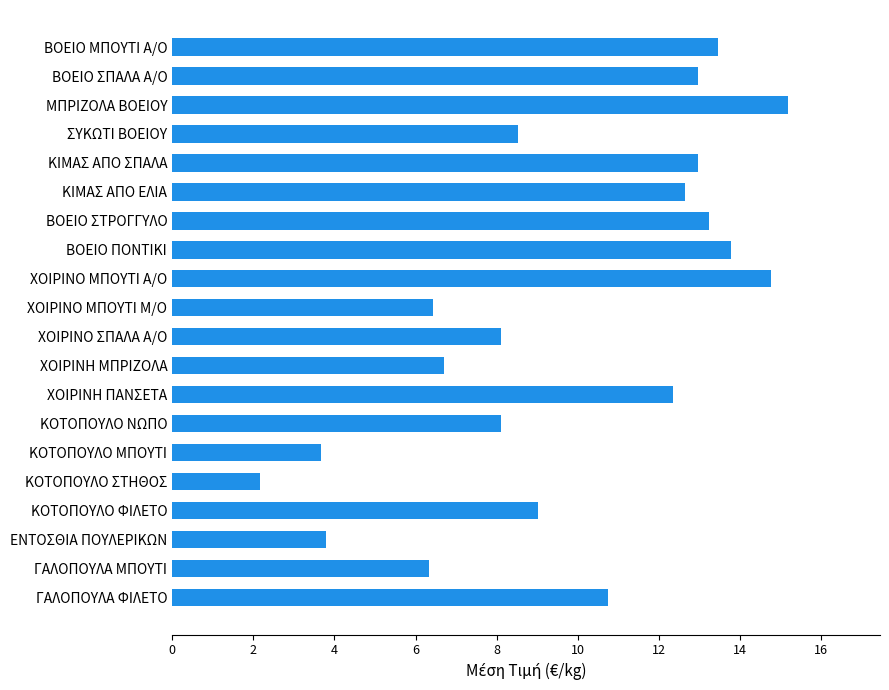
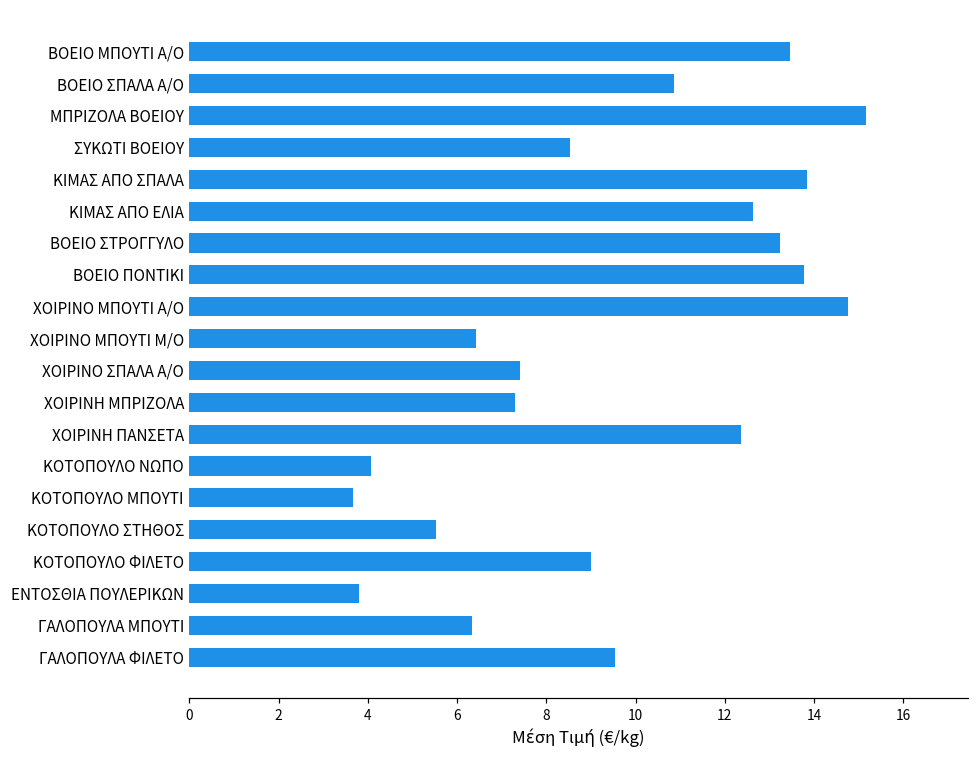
  {
    "ΒΟΕΙΟ ΜΠΟΥΤΙ Α/Ο": 13.5,
-   "ΒΟΕΙΟ ΣΠΑΛΑ Α/Ο": 13.0,
+   "ΒΟΕΙΟ ΣΠΑΛΑ Α/Ο": 10.9,
    "ΜΠΡΙΖΟΛΑ ΒΟΕΙΟΥ": 15.2,
    "ΣΥΚΩΤΙ ΒΟΕΙΟΥ": 8.5,
-   "ΚΙΜΑΣ ΑΠΟ ΣΠΑΛΑ": 13.0,
+   "ΚΙΜΑΣ ΑΠΟ ΣΠΑΛΑ": 13.8,
    "ΚΙΜΑΣ ΑΠO ΕΛΙΑ": 12.6,
    "ΒΟΕΙΟ ΣΤΡΟΓΓΥΛΟ": 13.2,
    "ΒΟΕΙΟ ΠΟΝΤΙΚΙ": 13.8,
    "ΧΟΙΡΙΝΟ ΜΠΟΥΤΙ Α/Ο": 14.8,
    "ΧΟΙΡΙΝΟ ΜΠΟΥΤΙ Μ/Ο": 6.4,
-   "ΧΟΙΡΙΝΟ ΣΠΑΛΑ Α/Ο": 8.1,
-   "ΧΟΙΡΙΝΗ ΜΠΡΙΖΟΛΑ": 6.7,
+   "ΧΟΙΡΙΝΟ ΣΠΑΛΑ Α/Ο": 7.4,
+   "ΧΟΙΡΙΝΗ ΜΠΡΙΖΟΛΑ": 7.3,
    "ΧΟΙΡΙΝΗ ΠΑΝΣΕΤΑ": 12.4,
-   "ΚΟΤΟΠΟΥΛΟ ΝΩΠΟ": 8.1,
+   "ΚΟΤΟΠΟΥΛΟ ΝΩΠΟ": 4.1,
    "ΚΟΤΟΠΟΥΛΟ ΜΠΟΥΤΙ": 3.7,
-   "ΚΟΤΟΠΟΥΛΟ ΣΤΗΘΟΣ": 2.2,
+   "ΚΟΤΟΠΟΥΛΟ ΣΤΗΘΟΣ": 5.5,
    "ΚΟΤΟΠΟΥΛΟ ΦΙΛΕΤΟ": 9.0,
    "ΕΝΤΟΣΘΙΑ ΠΟΥΛΕΡΙΚΩΝ": 3.8,
    "ΓΑΛΟΠΟΥΛΑ ΜΠΟΥΤΙ": 6.3,
-   "ΓΑΛΟΠΟΥΛΑ ΦΙΛΕΤΟ": 10.7
+   "ΓΑΛΟΠΟΥΛΑ ΦΙΛΕΤΟ": 9.5
  }
